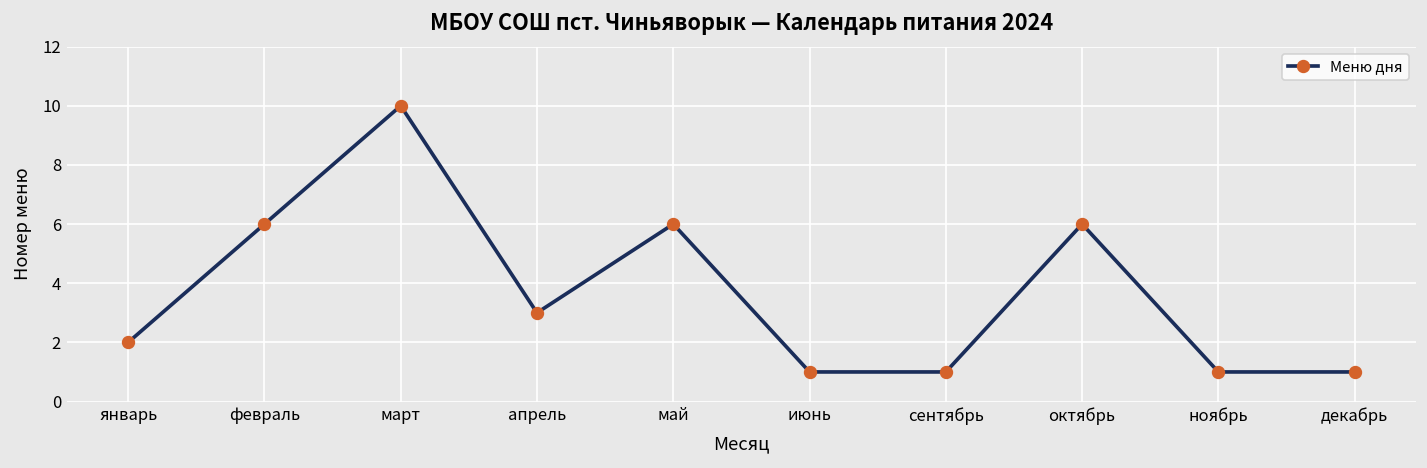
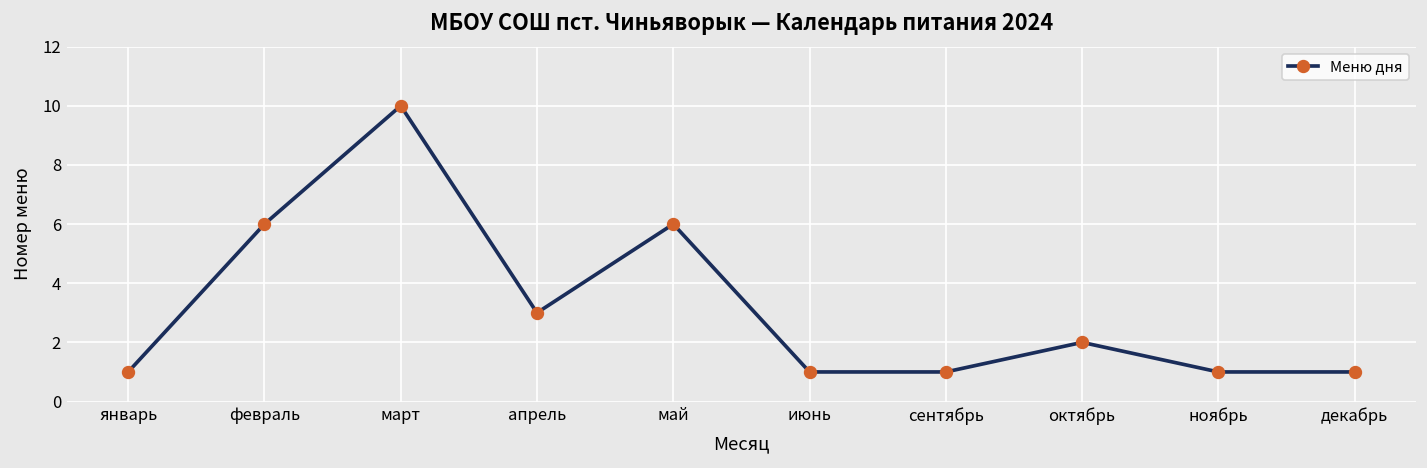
  {
-   "январь": 2,
+   "январь": 1,
    "февраль": 6,
    "март": 10,
    "апрель": 3,
    "май": 6,
    "июнь": 1,
    "сентябрь": 1,
-   "октябрь": 6,
+   "октябрь": 2,
    "ноябрь": 1,
    "декабрь": 1
  }
